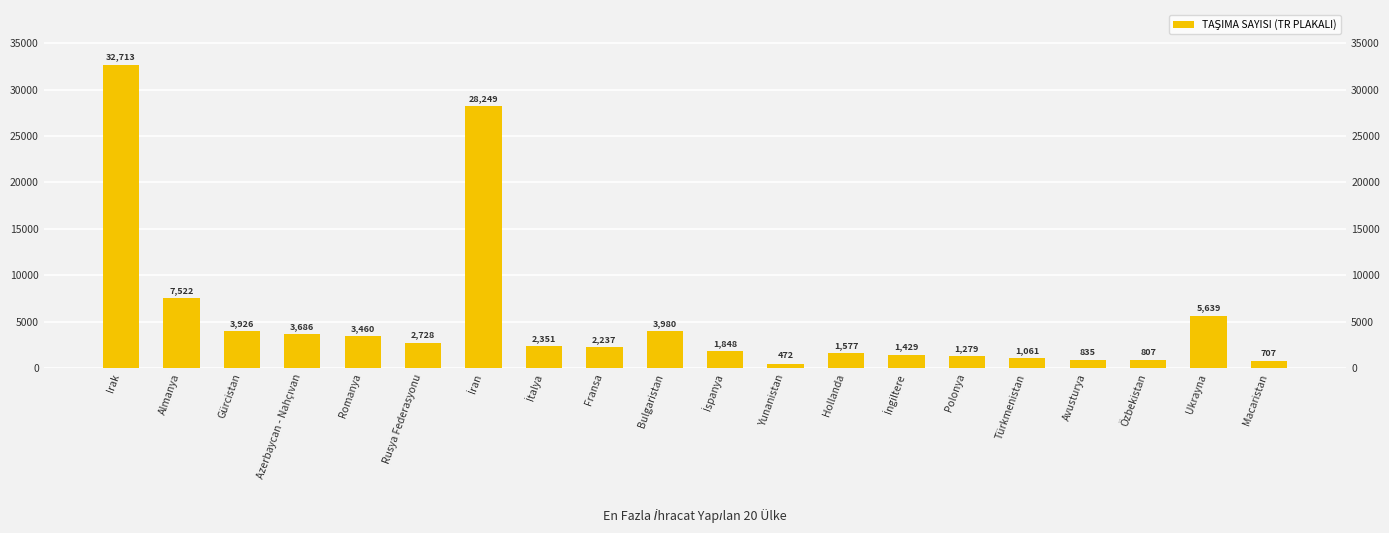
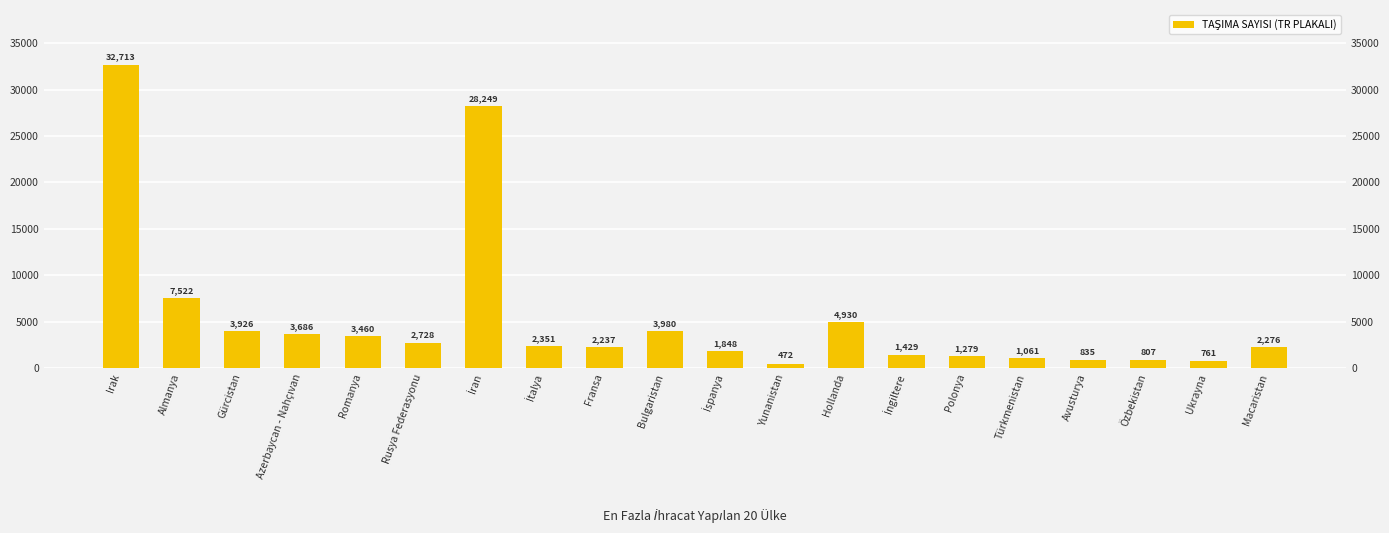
  {
    "Irak": "32,713",
    "Almanya": "7,522",
    "Gürcistan": "3,926",
    "Azerbaycan - Nahçıvan": "3,686",
    "Romanya": "3,460",
    "Rusya Federasyonu": "2,728",
    "İran": "28,249",
    "İtalya": "2,351",
    "Fransa": "2,237",
    "Bulgaristan": "3,980",
    "İspanya": "1,848",
    "Yunanistan": "472",
-   "Hollanda": "1,577",
+   "Hollanda": "4,930",
    "İngiltere": "1,429",
    "Polonya": "1,279",
    "Türkmenistan": "1,061",
    "Avusturya": "835",
    "Özbekistan": "807",
-   "Ukrayna": "5,639",
-   "Macaristan": "707"
+   "Ukrayna": "761",
+   "Macaristan": "2,276"
  }
